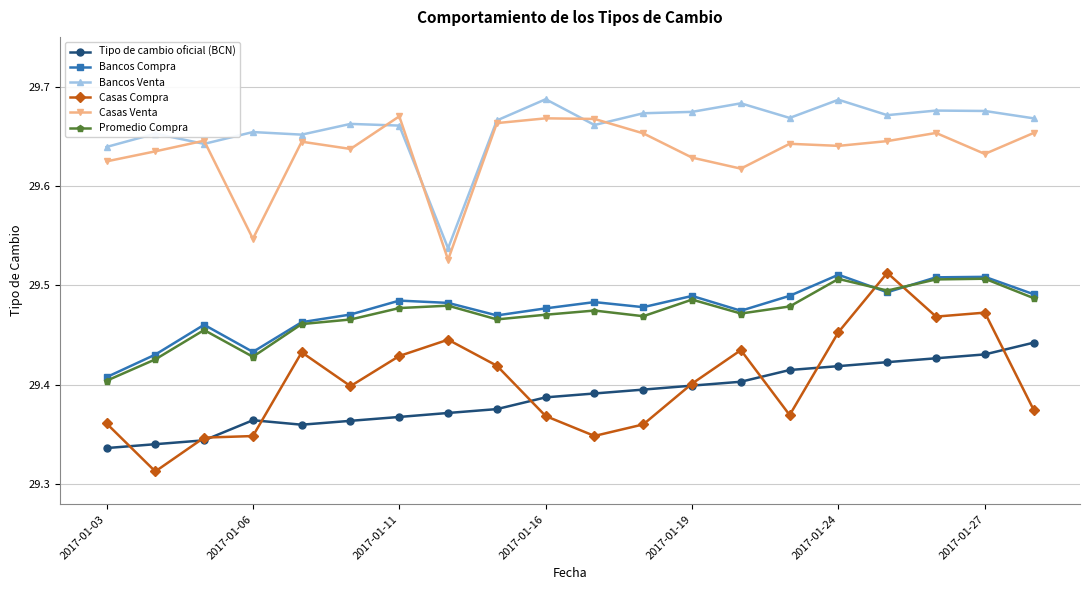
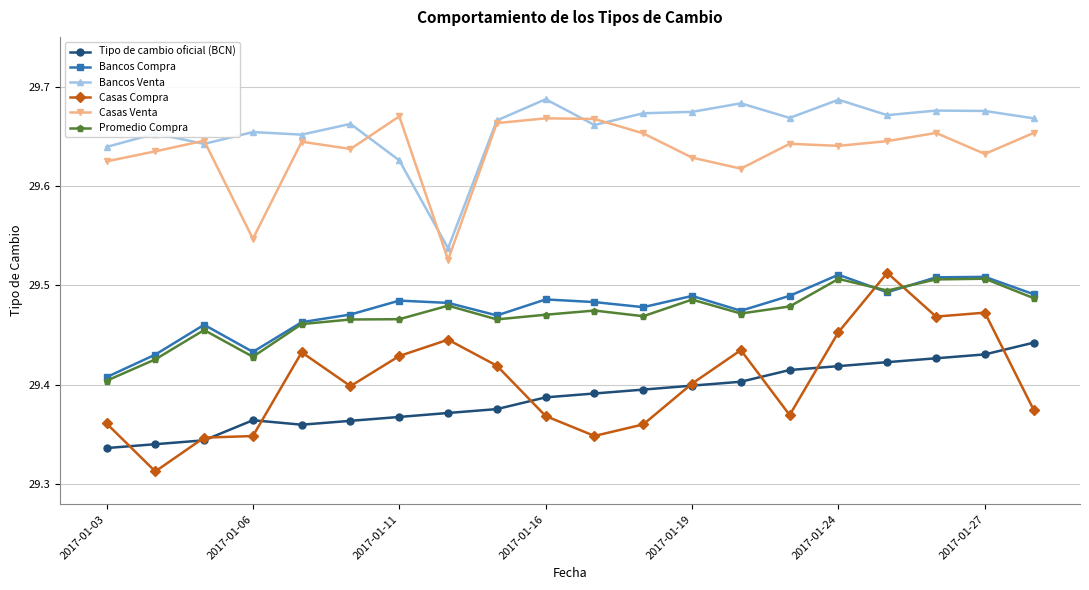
  {
    "Tipo de cambio oficial (BCN)": {
      "2017-01-03": 29.34,
      "2017-01-06": 29.36,
      "2017-01-11": 29.37,
      "2017-01-16": 29.39,
      "2017-01-24": 29.42,
      "2017-01-27": 29.43
    },
    "Bancos Compra": {
      "2017-01-03": 29.41,
      "2017-01-06": 29.43,
      "2017-01-11": 29.48,
-     "2017-01-16": 29.48,
+     "2017-01-16": 29.49,
      "2017-01-19": 29.49,
      "2017-01-24": 29.51
    },
    "Bancos Venta": {
      "2017-01-03": 29.64,
      "2017-01-06": 29.65,
-     "2017-01-11": 29.66,
+     "2017-01-11": 29.63,
      "2017-01-16": 29.69,
      "2017-01-19": 29.67,
      "2017-01-24": 29.69,
      "2017-01-27": 29.68
    },
    "Casas Compra": {
      "2017-01-03": 29.36,
      "2017-01-06": 29.35,
      "2017-01-11": 29.43,
      "2017-01-16": 29.37,
      "2017-01-24": 29.45,
      "2017-01-27": 29.47
    },
    "Casas Venta": {
      "2017-01-03": 29.62,
      "2017-01-06": 29.55,
      "2017-01-11": 29.67,
      "2017-01-16": 29.67,
      "2017-01-19": 29.63,
      "2017-01-24": 29.64,
      "2017-01-27": 29.63
    },
    "Promedio Compra": {
      "2017-01-03": 29.40,
      "2017-01-06": 29.43,
-     "2017-01-11": 29.48,
+     "2017-01-11": 29.47,
      "2017-01-16": 29.47,
      "2017-01-19": 29.49,
      "2017-01-24": 29.51
    }
  }
